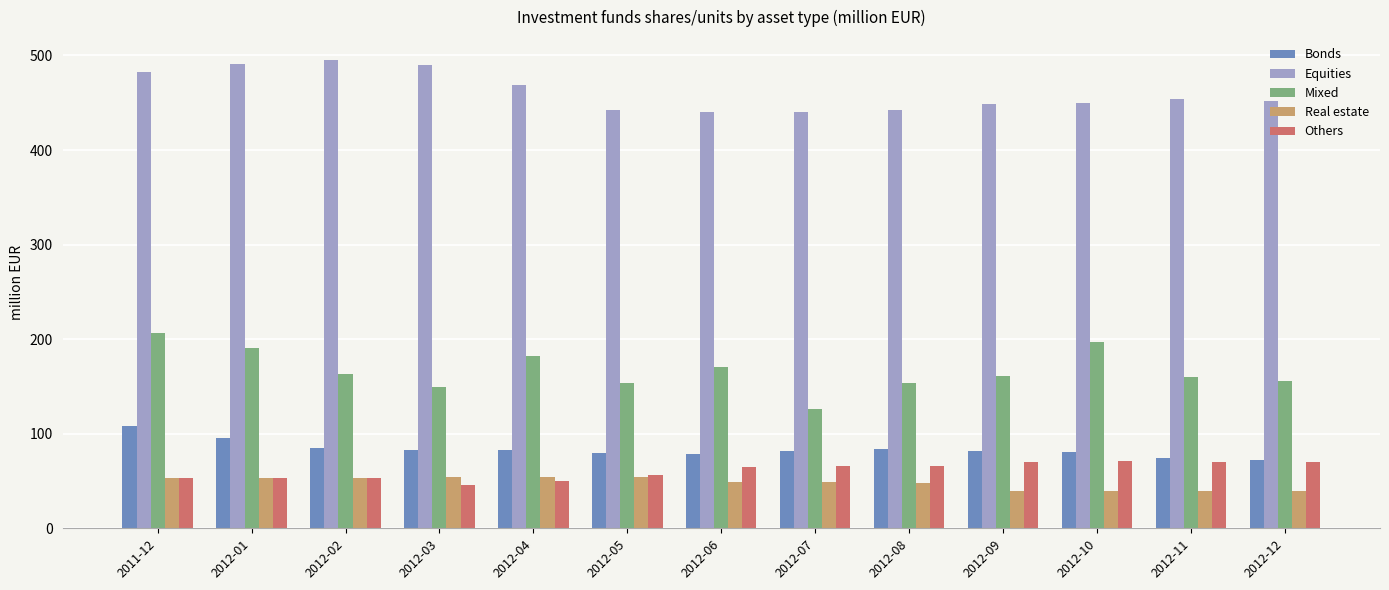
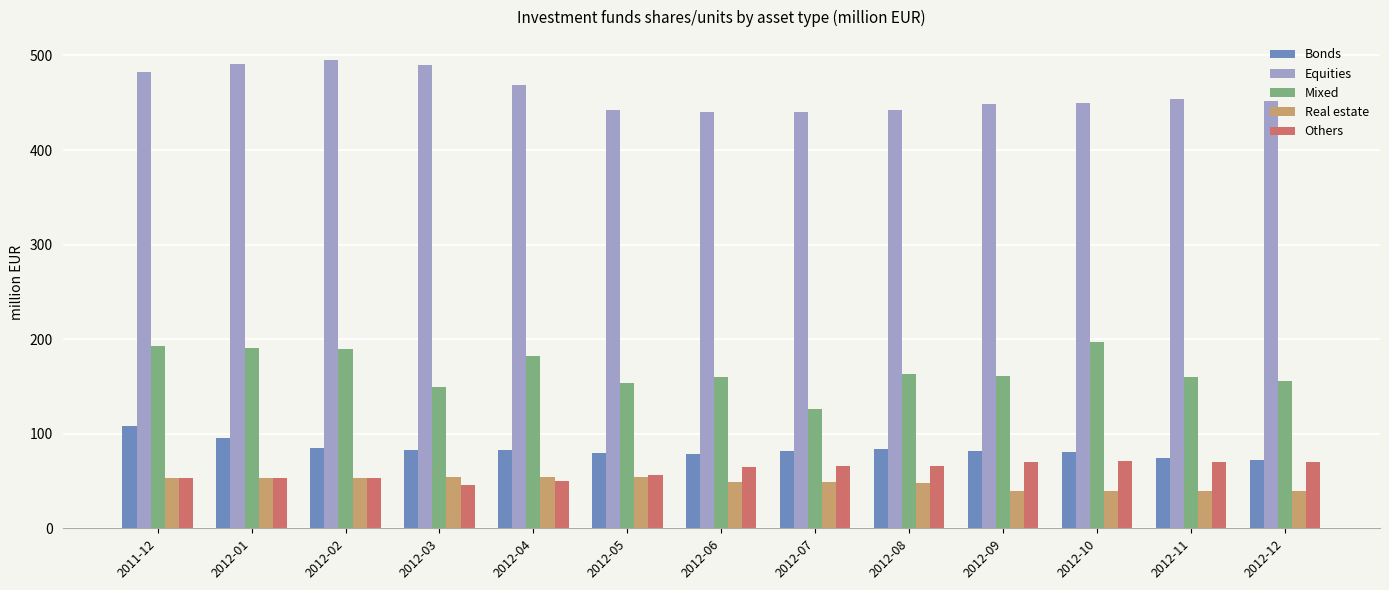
  {
    "Mixed": {
-     "2011-12": 210,
+     "2011-12": 190,
      "2012-01": 190,
-     "2012-02": 160,
+     "2012-02": 190,
      "2012-03": 150,
      "2012-04": 180,
      "2012-05": 150,
-     "2012-06": 170,
+     "2012-06": 160,
      "2012-07": 130,
-     "2012-08": 150,
+     "2012-08": 160,
      "2012-09": 160,
      "2012-10": 200,
      "2012-11": 160,
      "2012-12": 160
    }
  }
